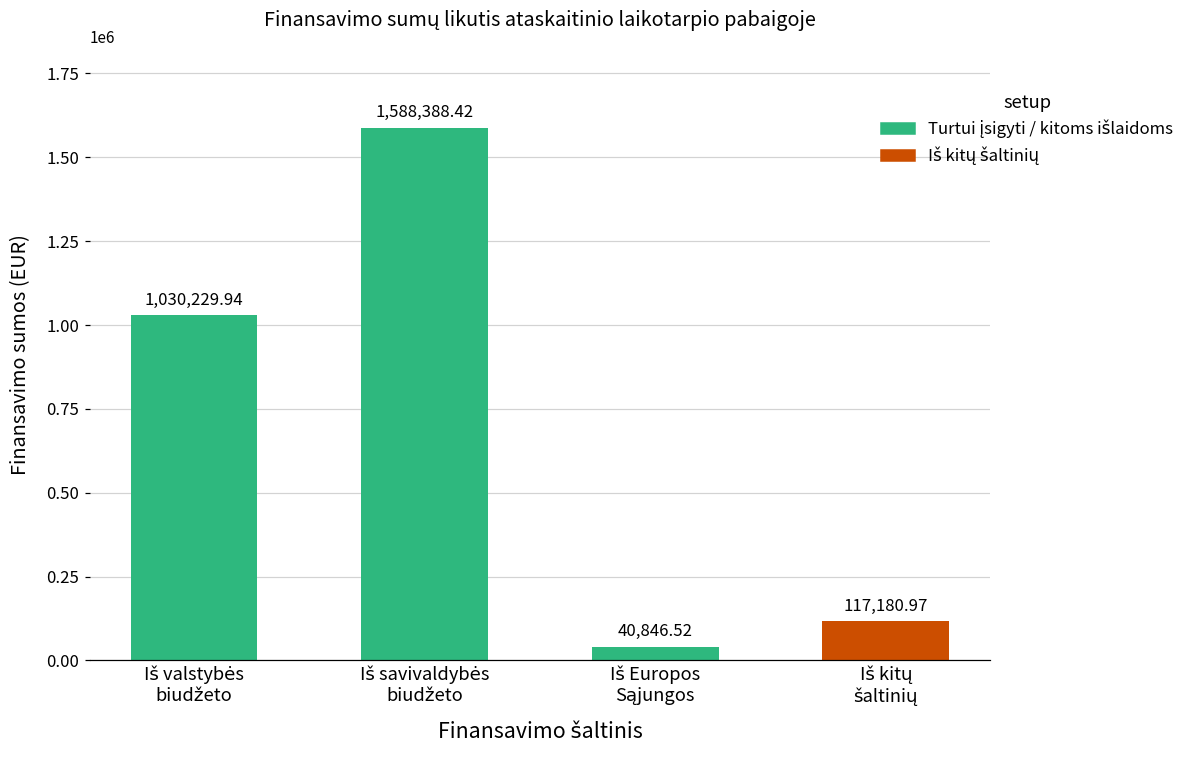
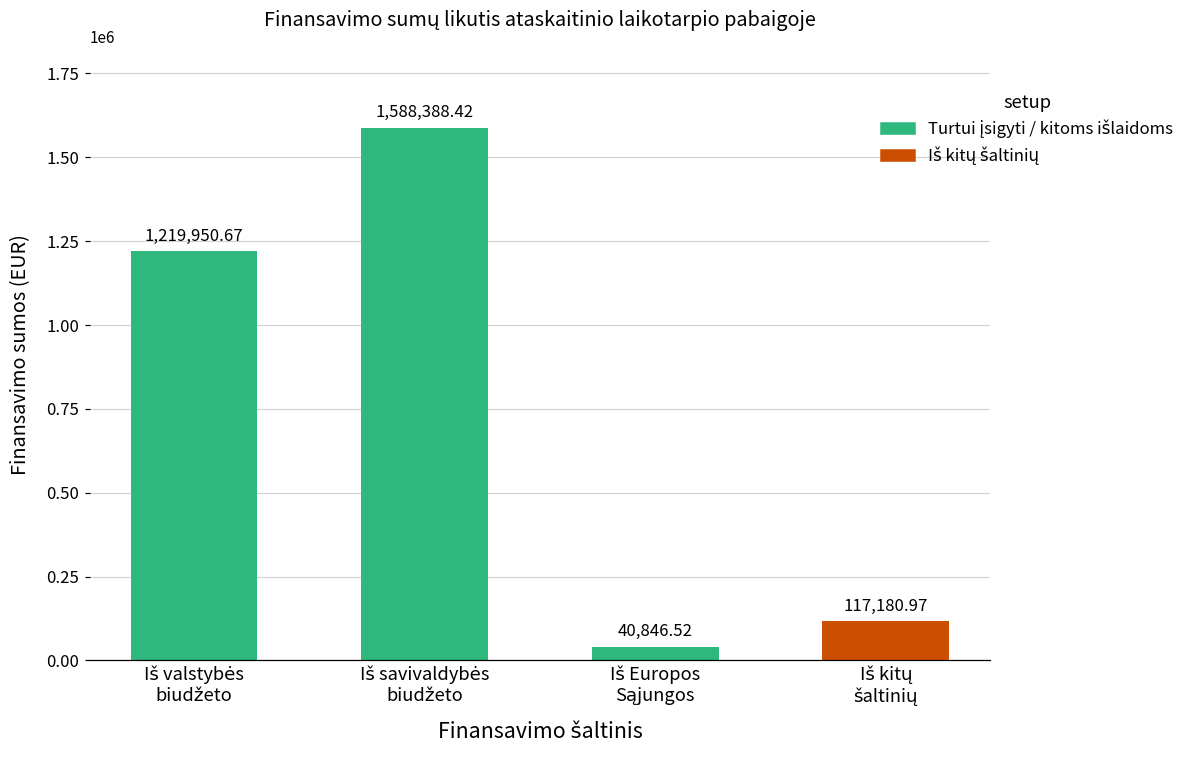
  {
-   "Iš valstybės biudžeto": "1,030,229.94",
+   "Iš valstybės biudžeto": "1,219,950.67",
    "Iš savivaldybės biudžeto": "1,588,388.42",
    "Iš Europos Sąjungos": "40,846.52",
    "Iš kitų šaltinių": "117,180.97"
  }
